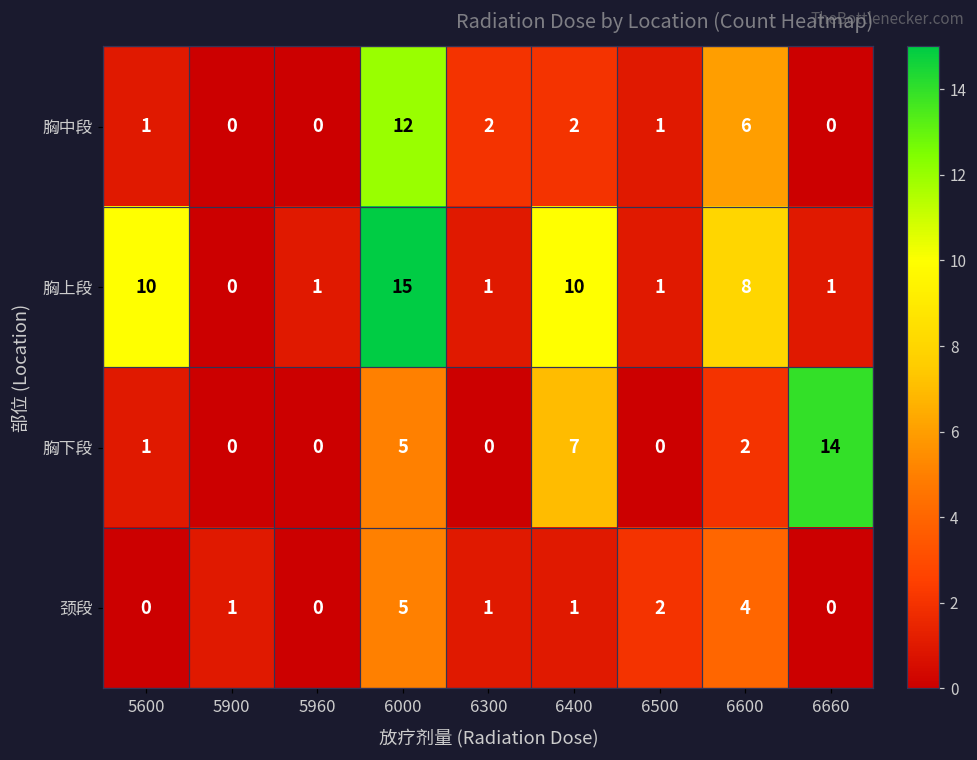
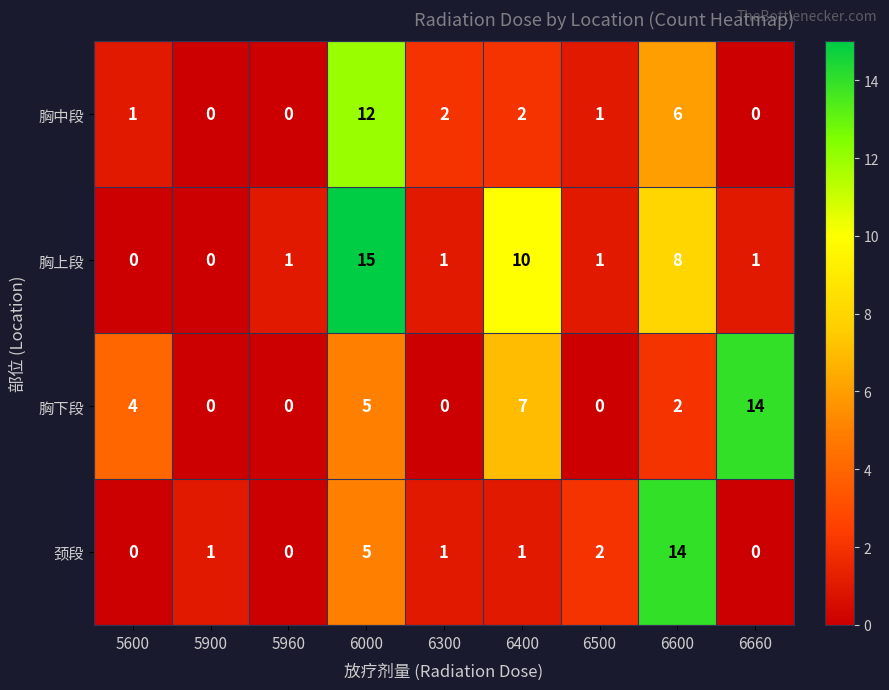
  {
    "胸中段": {
      "5600": 1,
      "5900": 0,
      "5960": 0,
      "6000": 12,
      "6300": 2,
      "6400": 2,
      "6500": 1,
      "6600": 6,
      "6660": 0
    },
    "胸上段": {
-     "5600": 10,
+     "5600": 0,
      "5900": 0,
      "5960": 1,
      "6000": 15,
      "6300": 1,
      "6400": 10,
      "6500": 1,
      "6600": 8,
      "6660": 1
    },
    "胸下段": {
-     "5600": 1,
+     "5600": 4,
      "5900": 0,
      "5960": 0,
      "6000": 5,
      "6300": 0,
      "6400": 7,
      "6500": 0,
      "6600": 2,
      "6660": 14
    },
    "颈段": {
      "5600": 0,
      "5900": 1,
      "5960": 0,
      "6000": 5,
      "6300": 1,
      "6400": 1,
      "6500": 2,
-     "6600": 4,
+     "6600": 14,
      "6660": 0
    }
  }
